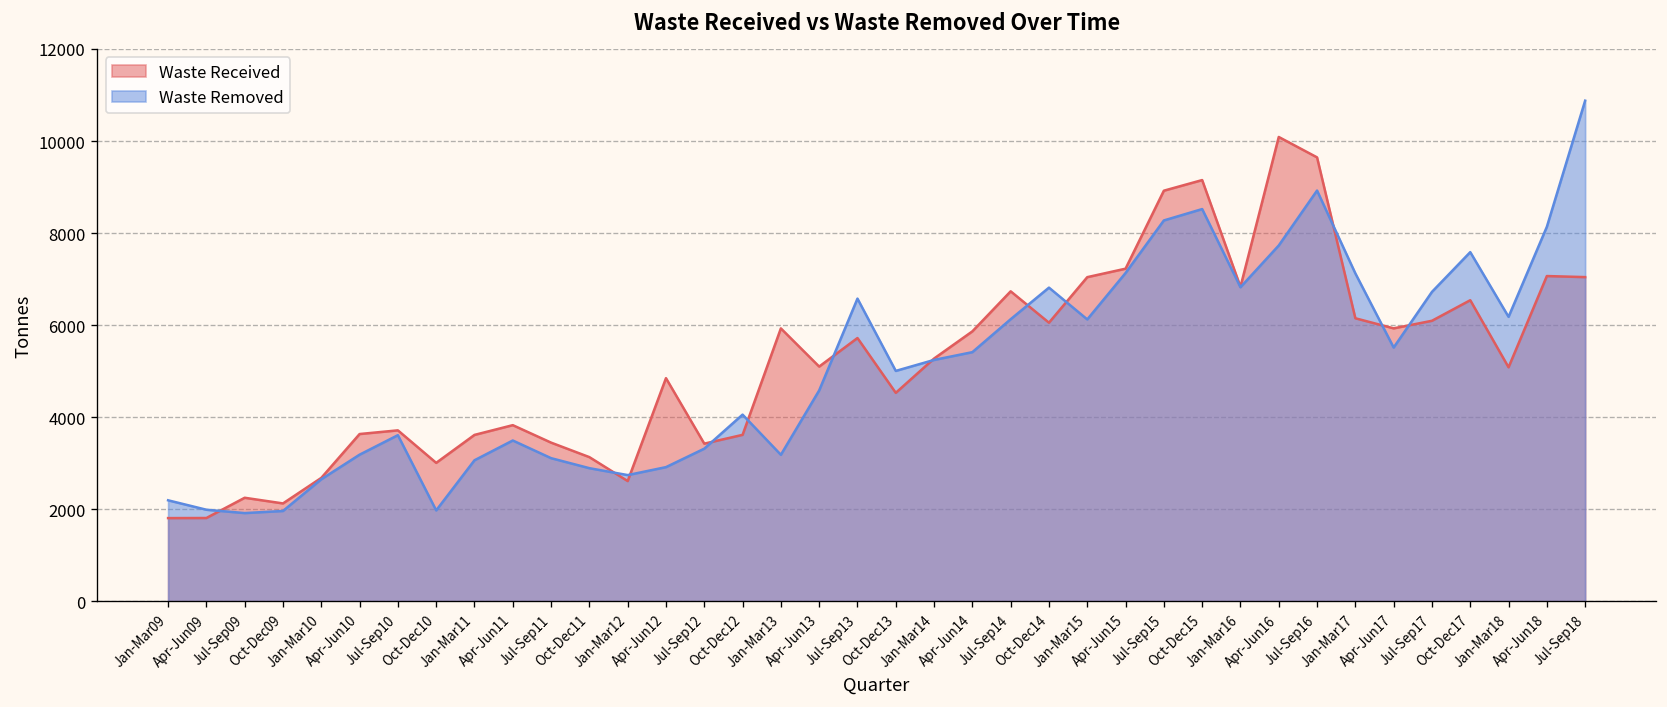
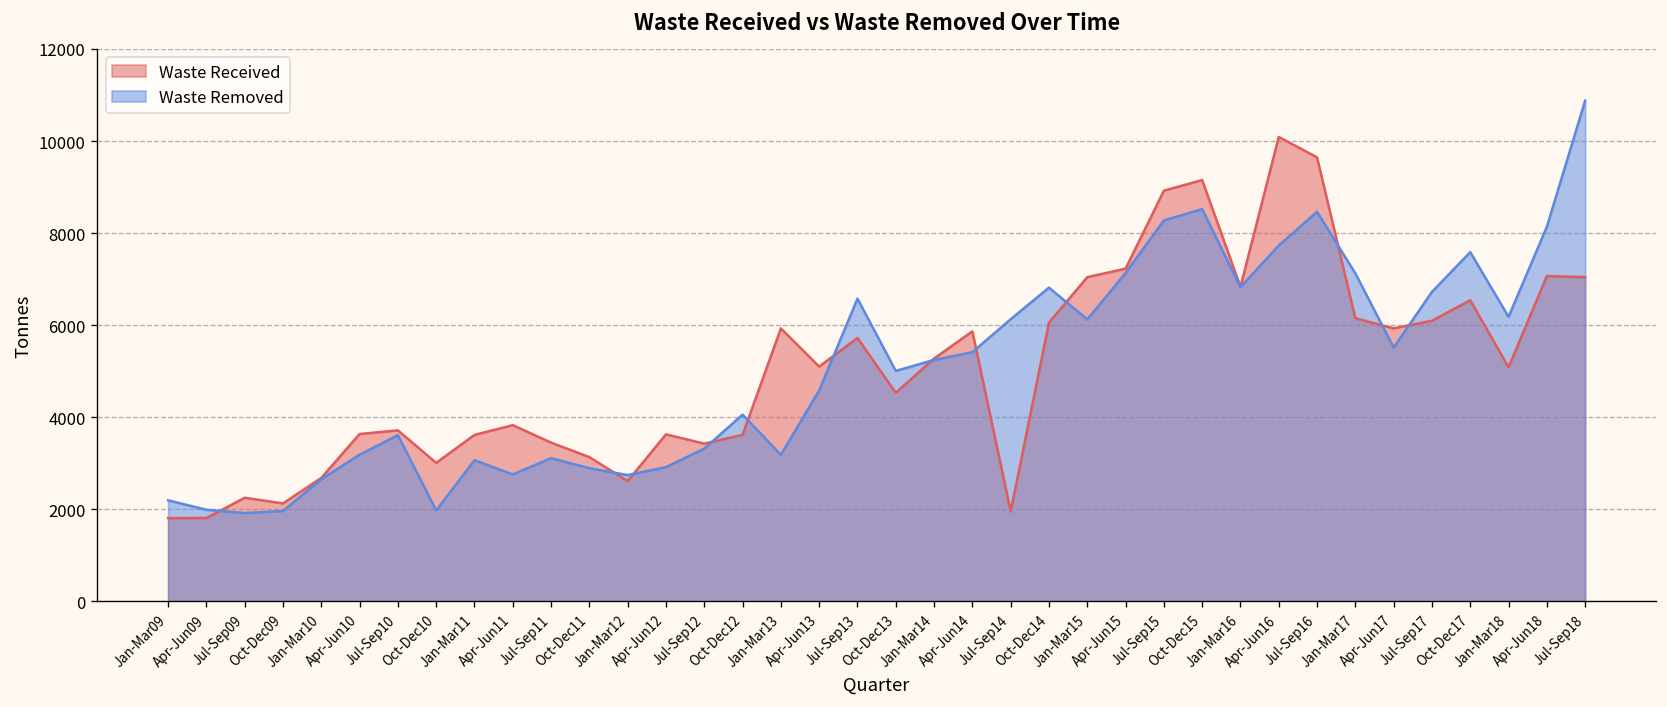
  {
    "Waste Received": {
      "Jan-Mar09": 1800,
      "Apr-Jun09": 1800,
      "Jul-Sep09": 2300,
      "Oct-Dec09": 2100,
      "Apr-Jun10": 3600,
      "Jul-Sep10": 3700,
      "Oct-Dec10": 3000,
      "Jan-Mar11": 3600,
      "Apr-Jun11": 3800,
      "Jul-Sep11": 3400,
      "Oct-Dec11": 3100,
      "Jan-Mar12": 2600,
-     "Apr-Jun12": 4800,
+     "Apr-Jun12": 3600,
      "Jul-Sep12": 3400,
      "Oct-Dec12": 3600,
      "Jan-Mar13": 5900,
      "Apr-Jun13": 5100,
      "Jul-Sep13": 5700,
      "Oct-Dec13": 4500,
      "Apr-Jun14": 5900,
-     "Jul-Sep14": 6700,
+     "Jul-Sep14": 2000,
      "Oct-Dec14": 6100,
      "Jan-Mar15": 7000,
      "Apr-Jun15": 7200,
      "Jul-Sep15": 8900,
      "Oct-Dec15": 9200,
      "Apr-Jun16": 10100,
      "Jul-Sep16": 9600,
      "Jan-Mar17": 6100,
      "Apr-Jun17": 5900,
      "Jul-Sep17": 6100,
      "Oct-Dec17": 6500,
      "Jan-Mar18": 5100,
      "Apr-Jun18": 7100,
      "Jul-Sep18": 7000
    },
    "Waste Removed": {
      "Jan-Mar09": 2200,
      "Apr-Jun09": 2000,
      "Jul-Sep09": 1900,
      "Oct-Dec09": 2000,
      "Apr-Jun10": 3200,
      "Jul-Sep10": 3600,
      "Oct-Dec10": 2000,
      "Jan-Mar11": 3100,
-     "Apr-Jun11": 3500,
+     "Apr-Jun11": 2800,
      "Jul-Sep11": 3100,
      "Oct-Dec11": 2900,
      "Jan-Mar12": 2700,
      "Apr-Jun12": 2900,
      "Jul-Sep12": 3300,
      "Oct-Dec12": 4100,
      "Jan-Mar13": 3200,
      "Apr-Jun13": 4600,
      "Jul-Sep13": 6600,
      "Oct-Dec13": 5000,
      "Apr-Jun14": 5400,
      "Jul-Sep14": 6100,
      "Oct-Dec14": 6800,
      "Jan-Mar15": 6100,
      "Apr-Jun15": 7100,
      "Jul-Sep15": 8300,
      "Oct-Dec15": 8500,
      "Apr-Jun16": 7700,
-     "Jul-Sep16": 8900,
+     "Jul-Sep16": 8500,
      "Jan-Mar17": 7100,
      "Apr-Jun17": 5500,
      "Jul-Sep17": 6700,
      "Oct-Dec17": 7600,
      "Jan-Mar18": 6200,
      "Apr-Jun18": 8100,
      "Jul-Sep18": 10900
    }
  }
